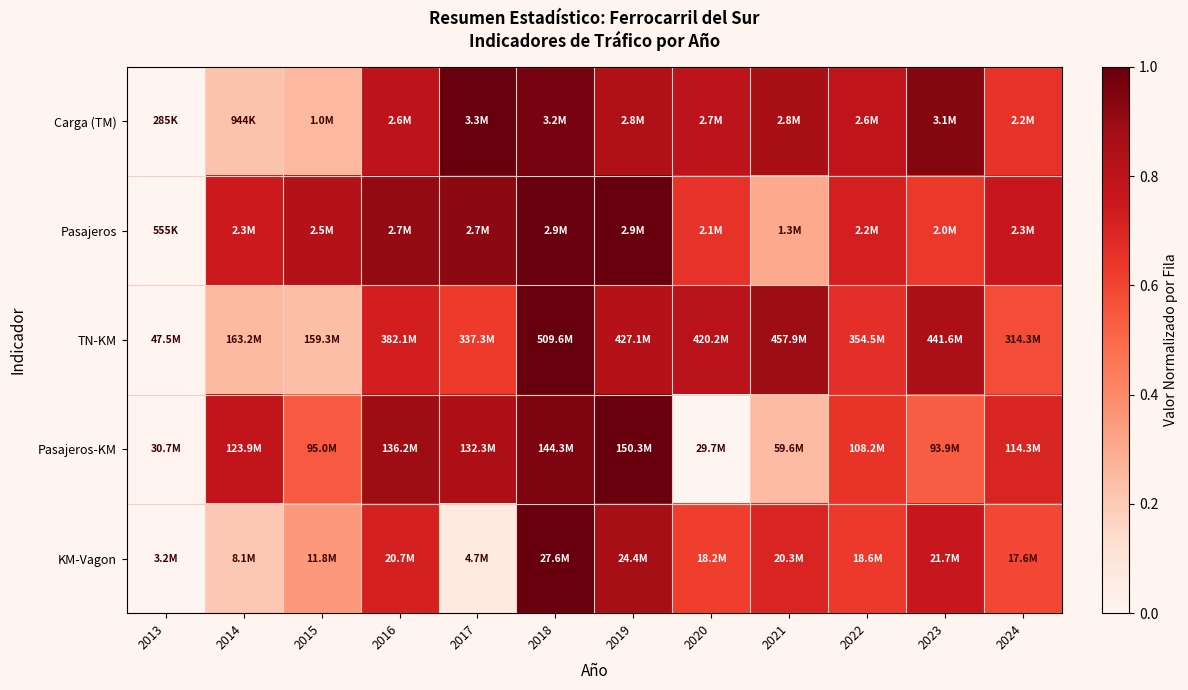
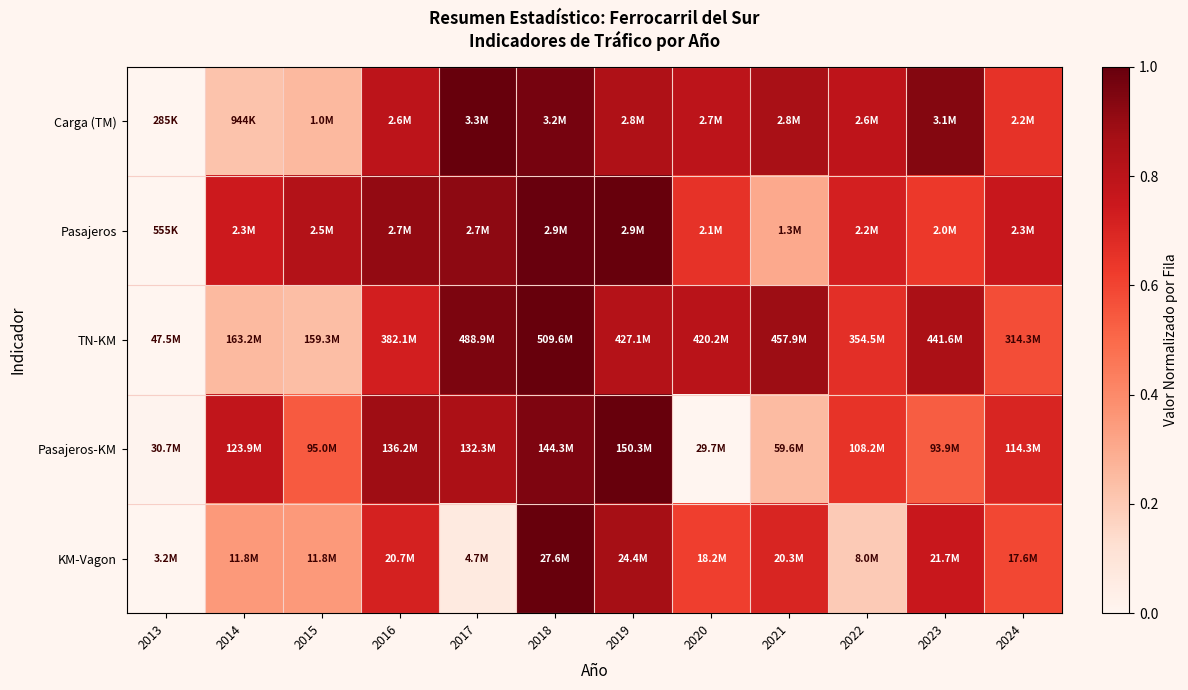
  {
    "Carga (TM)": {
      "2013": "285K",
      "2014": "944K",
      "2015": "1.0M",
      "2016": "2.6M",
      "2017": "3.3M",
      "2018": "3.2M",
      "2019": "2.8M",
      "2020": "2.7M",
      "2021": "2.8M",
      "2022": "2.6M",
      "2023": "3.1M",
      "2024": "2.2M"
    },
    "Pasajeros": {
      "2013": "555K",
      "2014": "2.3M",
      "2015": "2.5M",
      "2016": "2.7M",
      "2017": "2.7M",
      "2018": "2.9M",
      "2019": "2.9M",
      "2020": "2.1M",
      "2021": "1.3M",
      "2022": "2.2M",
      "2023": "2.0M",
      "2024": "2.3M"
    },
    "TN-KM": {
      "2013": "47.5M",
      "2014": "163.2M",
      "2015": "159.3M",
      "2016": "382.1M",
-     "2017": "337.3M",
+     "2017": "488.9M",
      "2018": "509.6M",
      "2019": "427.1M",
      "2020": "420.2M",
      "2021": "457.9M",
      "2022": "354.5M",
      "2023": "441.6M",
      "2024": "314.3M"
    },
    "Pasajeros-KM": {
      "2013": "30.7M",
      "2014": "123.9M",
      "2015": "95.0M",
      "2016": "136.2M",
      "2017": "132.3M",
      "2018": "144.3M",
      "2019": "150.3M",
      "2020": "29.7M",
      "2021": "59.6M",
      "2022": "108.2M",
      "2023": "93.9M",
      "2024": "114.3M"
    },
    "KM-Vagon": {
      "2013": "3.2M",
-     "2014": "8.1M",
+     "2014": "11.8M",
      "2015": "11.8M",
      "2016": "20.7M",
      "2017": "4.7M",
      "2018": "27.6M",
      "2019": "24.4M",
      "2020": "18.2M",
      "2021": "20.3M",
-     "2022": "18.6M",
+     "2022": "8.0M",
      "2023": "21.7M",
      "2024": "17.6M"
    }
  }
